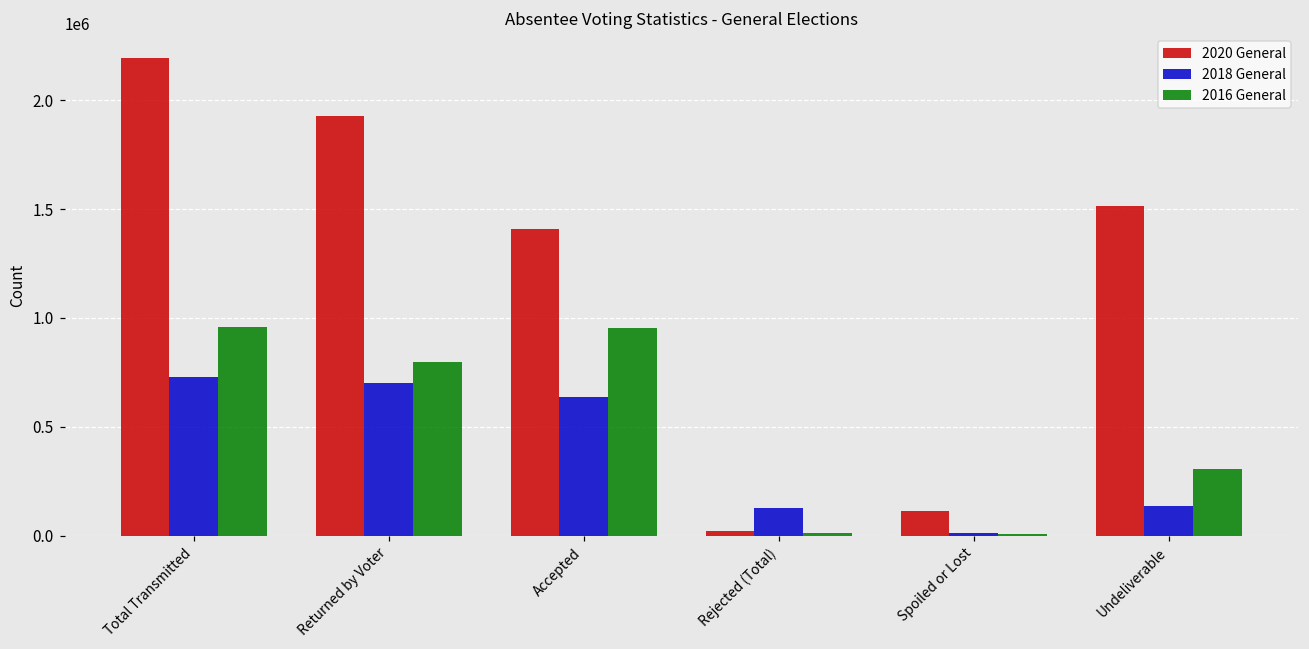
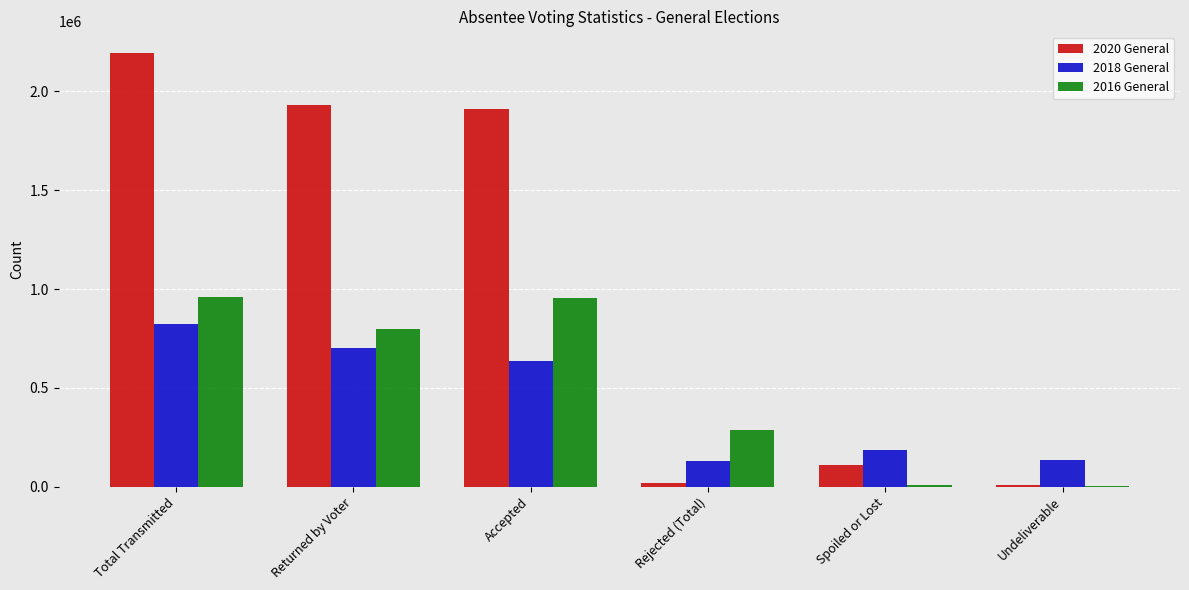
  {
    "2020 General": {
      "Total Transmitted": 2190000,
      "Returned by Voter": 1930000,
-     "Accepted": 1410000,
+     "Accepted": 1910000,
      "Rejected (Total)": 20000,
      "Spoiled or Lost": 110000,
-     "Undeliverable": 1520000
+     "Undeliverable": 10000
    },
    "2018 General": {
-     "Total Transmitted": 730000,
+     "Total Transmitted": 820000,
      "Returned by Voter": 700000,
      "Accepted": 640000,
      "Rejected (Total)": 130000,
-     "Spoiled or Lost": 10000,
+     "Spoiled or Lost": 190000,
      "Undeliverable": 140000
    },
    "2016 General": {
      "Total Transmitted": 960000,
      "Returned by Voter": 800000,
      "Accepted": 960000,
-     "Rejected (Total)": 10000,
-     "Undeliverable": 310000
+     "Rejected (Total)": 280000,
+     "Undeliverable": 0
    }
  }
